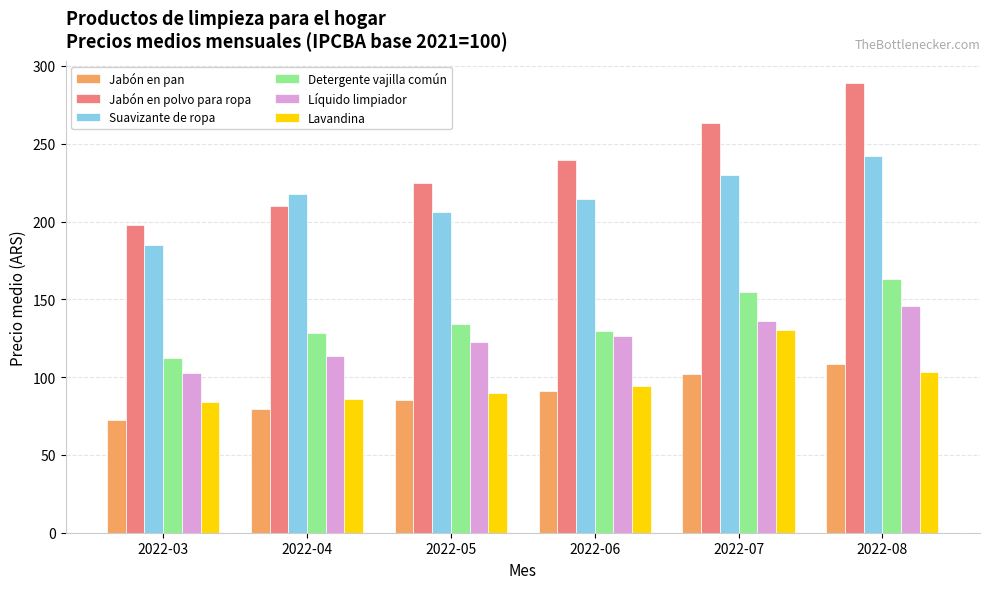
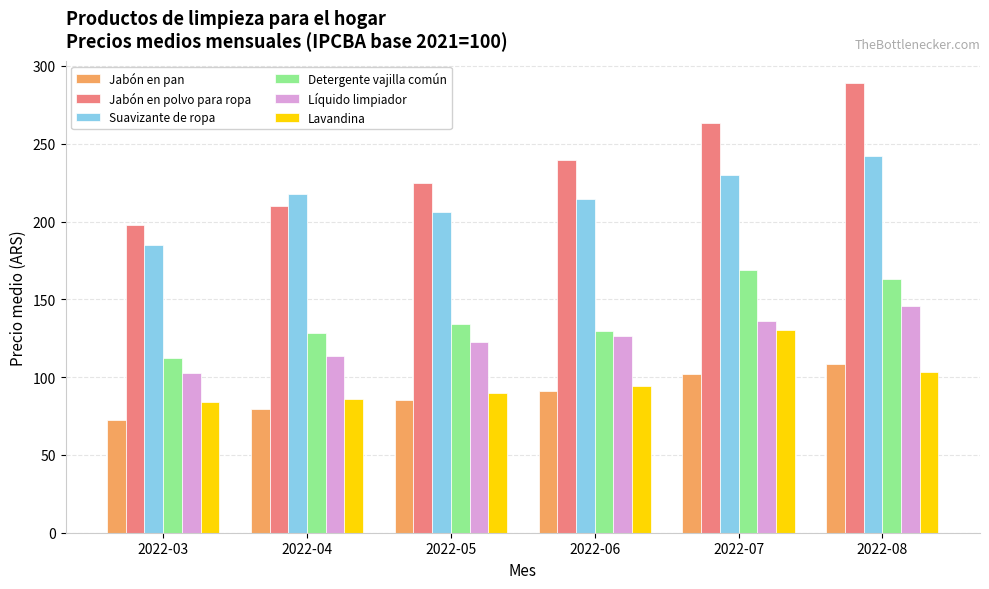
  {
    "Suavizante de ropa": {
      "2022-03": 185,
      "2022-04": 218,
      "2022-05": 206,
      "2022-06": 215,
      "2022-07": 230,
      "2022-08": 242
    },
    "Detergente vajilla común": {
      "2022-03": 112,
      "2022-04": 128,
      "2022-05": 134,
      "2022-06": 130,
-     "2022-07": 155,
+     "2022-07": 169,
      "2022-08": 163
    },
    "Líquido limpiador": {
      "2022-03": 103,
      "2022-04": 114,
      "2022-05": 123,
      "2022-06": 126,
      "2022-07": 136,
      "2022-08": 145
    },
    "Lavandina": {
      "2022-03": 84,
      "2022-04": 86,
      "2022-05": 90,
      "2022-06": 94,
      "2022-07": 130,
      "2022-08": 103
    }
  }
